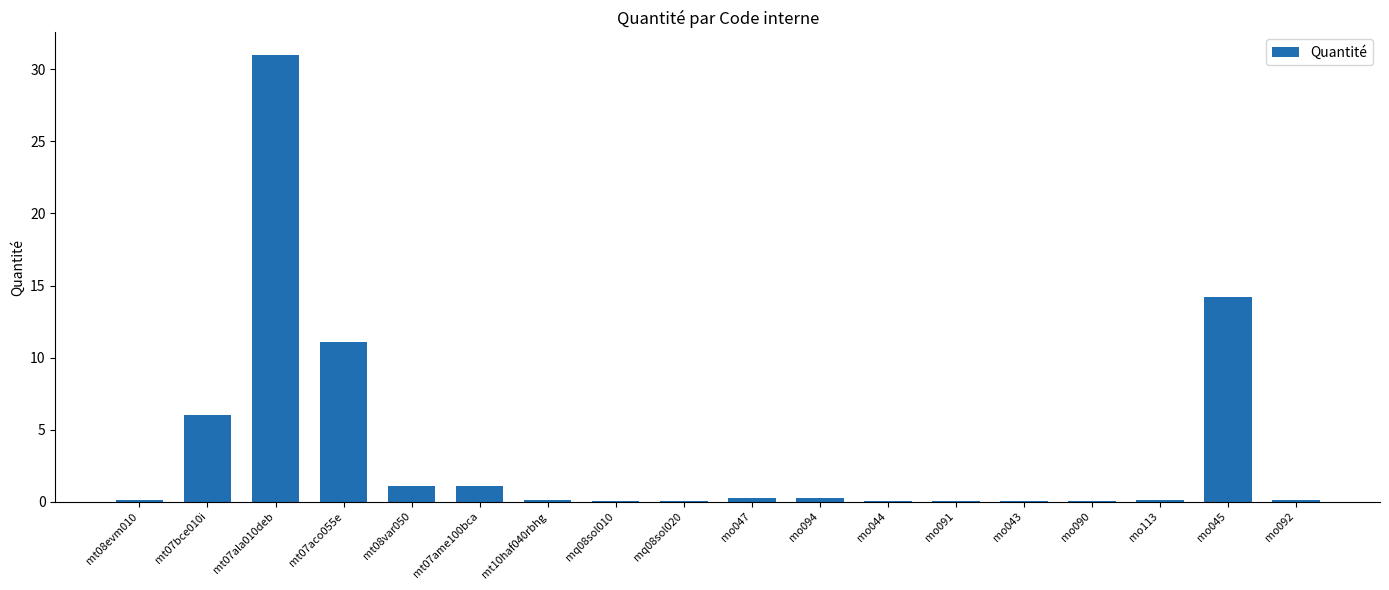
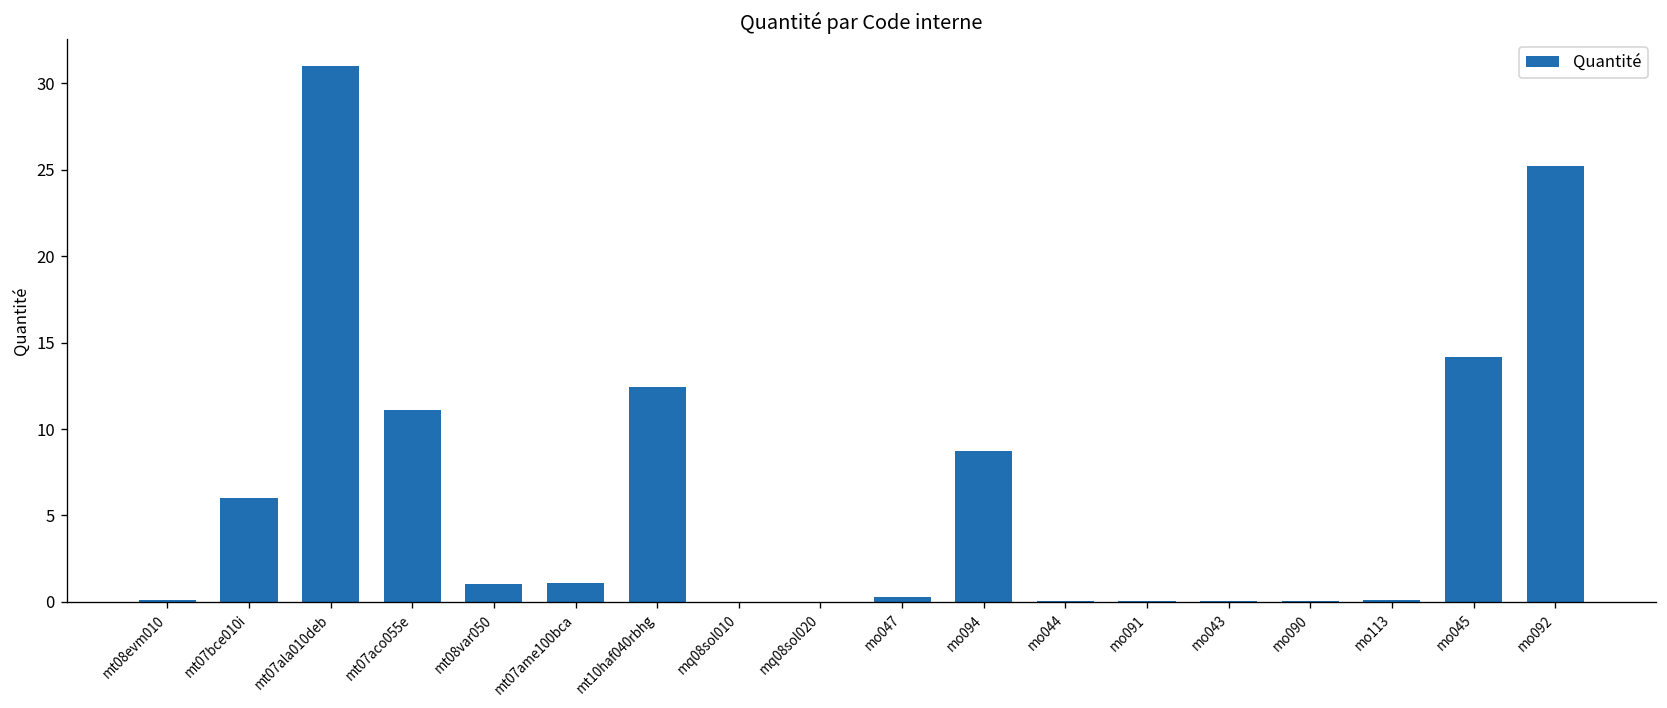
  {
    "mt07bce010i": 6.0,
    "mt07ala010deb": 31.0,
    "mt07aco055e": 11.1,
    "mt08var050": 1.1,
    "mt07ame100bca": 1.1,
-   "mt10haf040rbhg": 0.1,
+   "mt10haf040rbhg": 12.4,
    "mo047": 0.3,
-   "mo094": 0.3,
+   "mo094": 8.7,
    "mo045": 14.2,
-   "mo092": 0.1
+   "mo092": 25.2
  }
